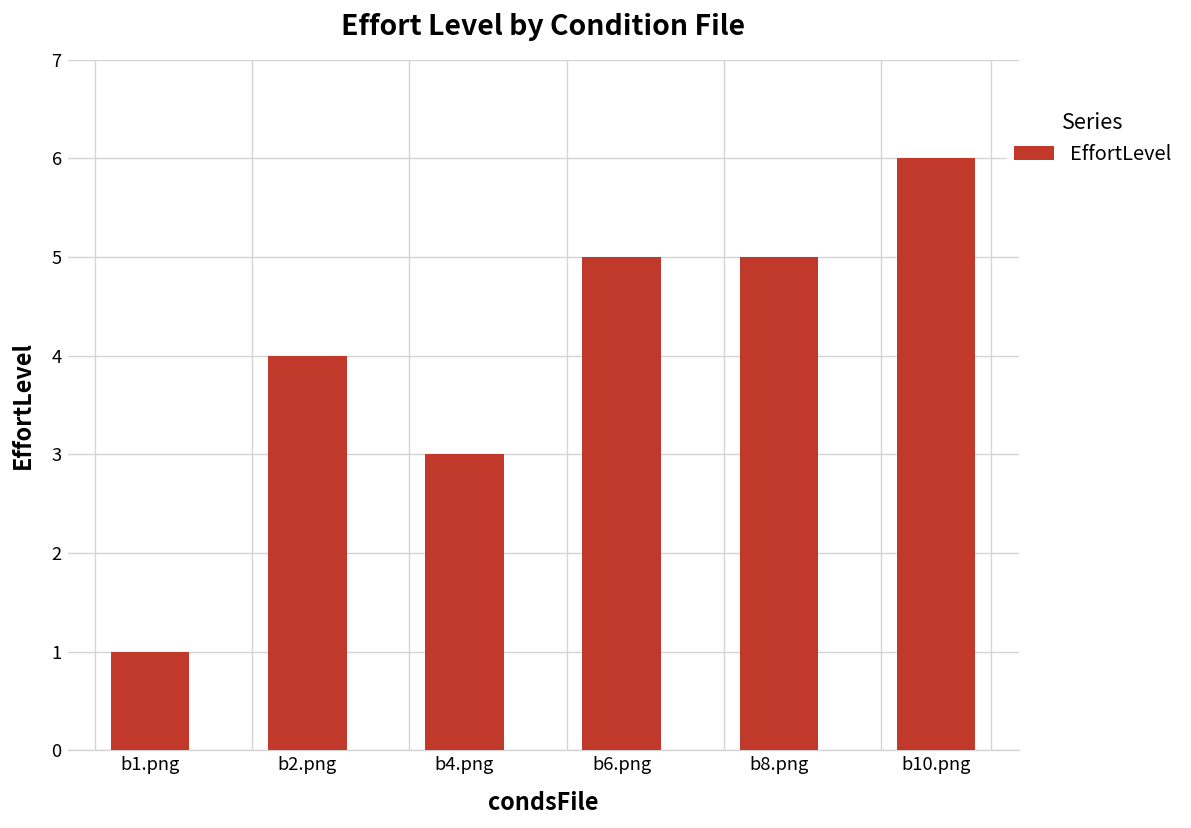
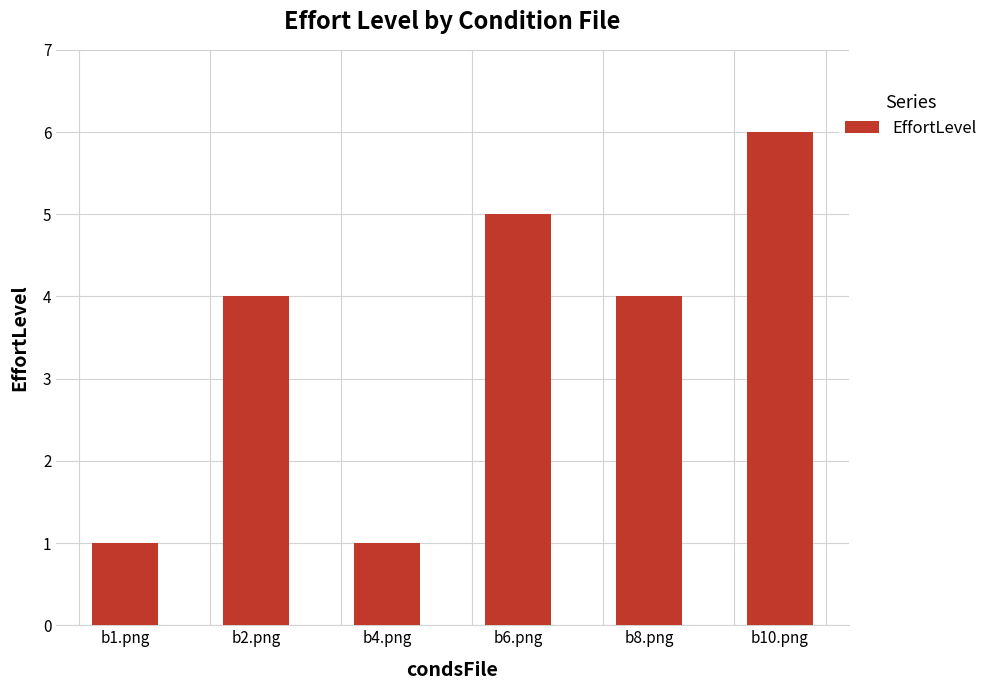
  {
    "b1.png": 1,
    "b2.png": 4,
-   "b4.png": 3,
+   "b4.png": 1,
    "b6.png": 5,
-   "b8.png": 5,
+   "b8.png": 4,
    "b10.png": 6
  }
